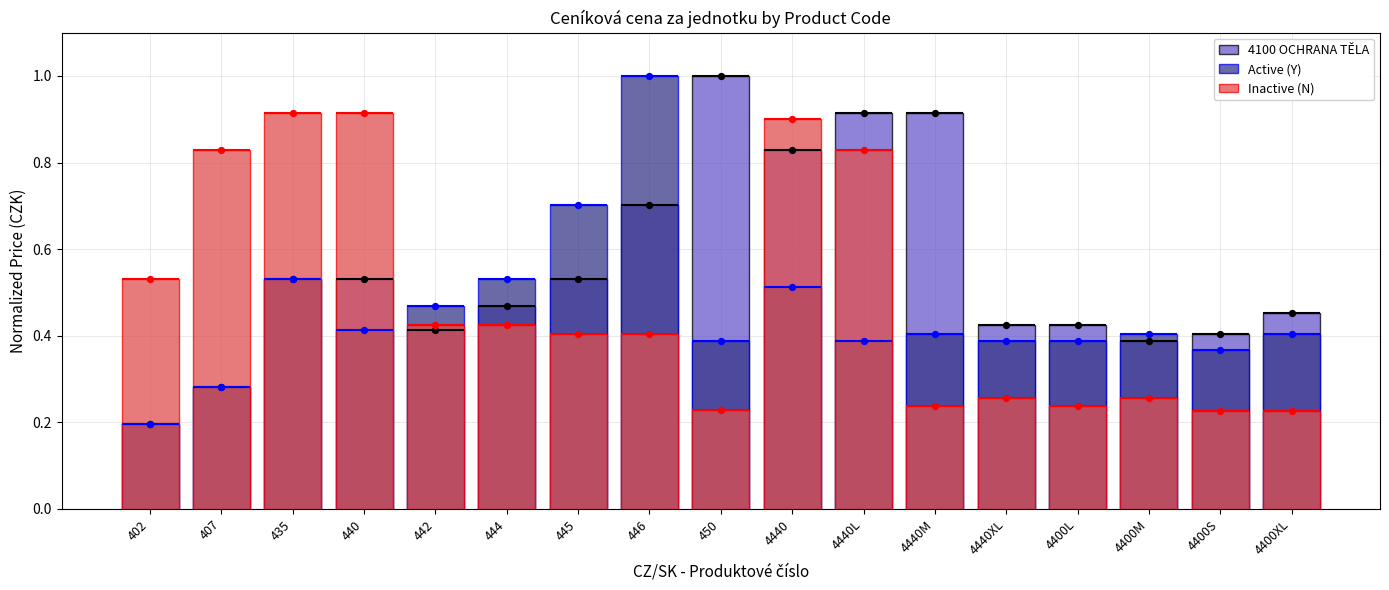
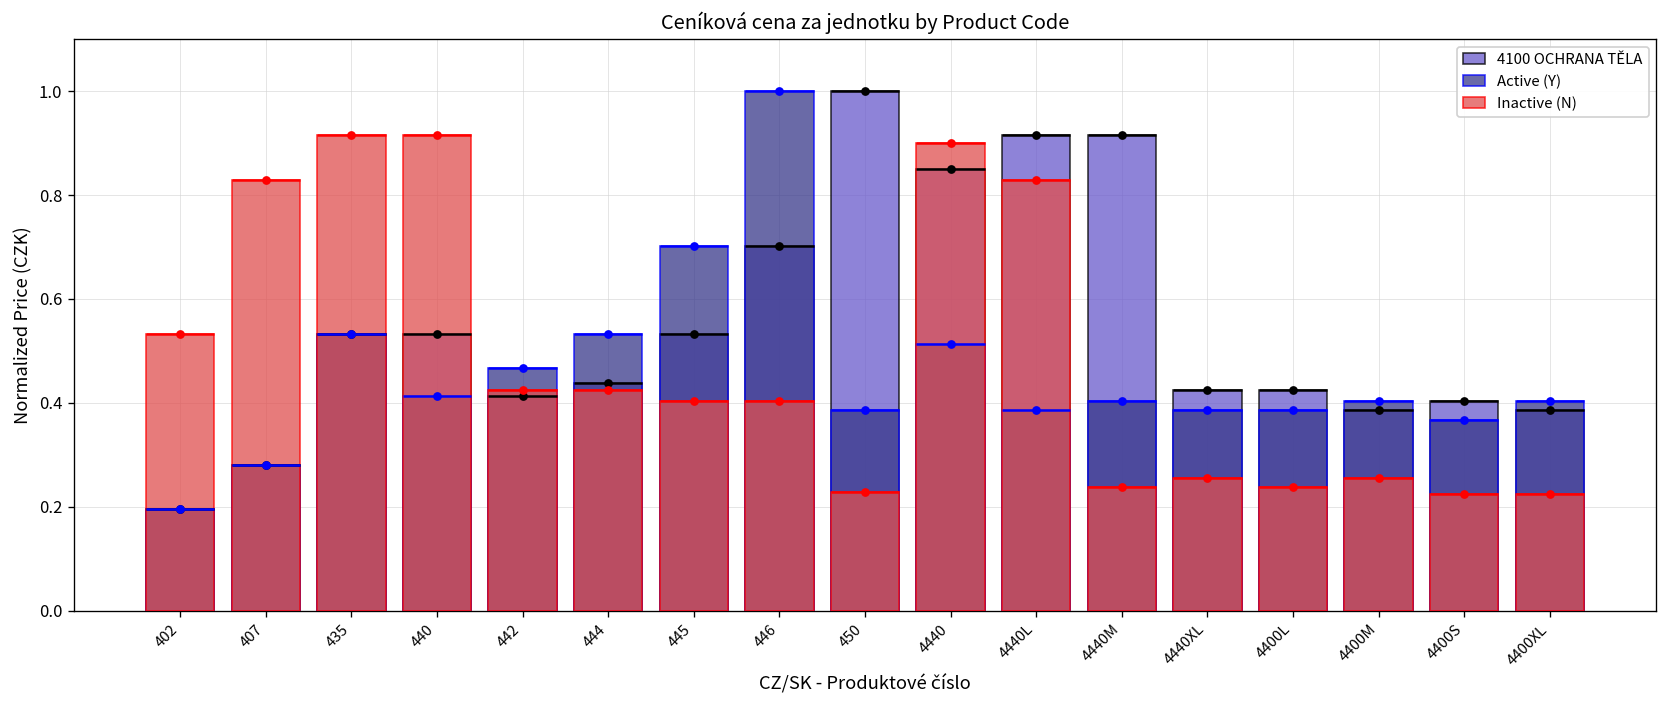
  {
    "4100 OCHRANA TĚLA": {
-     "444": 0.47,
+     "444": 0.44,
      "450": 1.00,
-     "4440": 0.83,
+     "4440": 0.85,
      "4440L": 0.91,
      "4440M": 0.91,
      "4440XL": 0.43,
      "4400L": 0.43,
      "4400S": 0.40,
-     "4400XL": 0.45
+     "4400XL": 0.39
    },
    "Active (Y)": {
      "442": 0.47,
      "444": 0.53,
      "445": 0.70,
      "446": 1.00,
      "4400M": 0.40
    },
    "Inactive (N)": {
      "402": 0.53,
      "407": 0.83,
      "435": 0.91,
      "440": 0.91,
      "4440": 0.90
    }
  }
